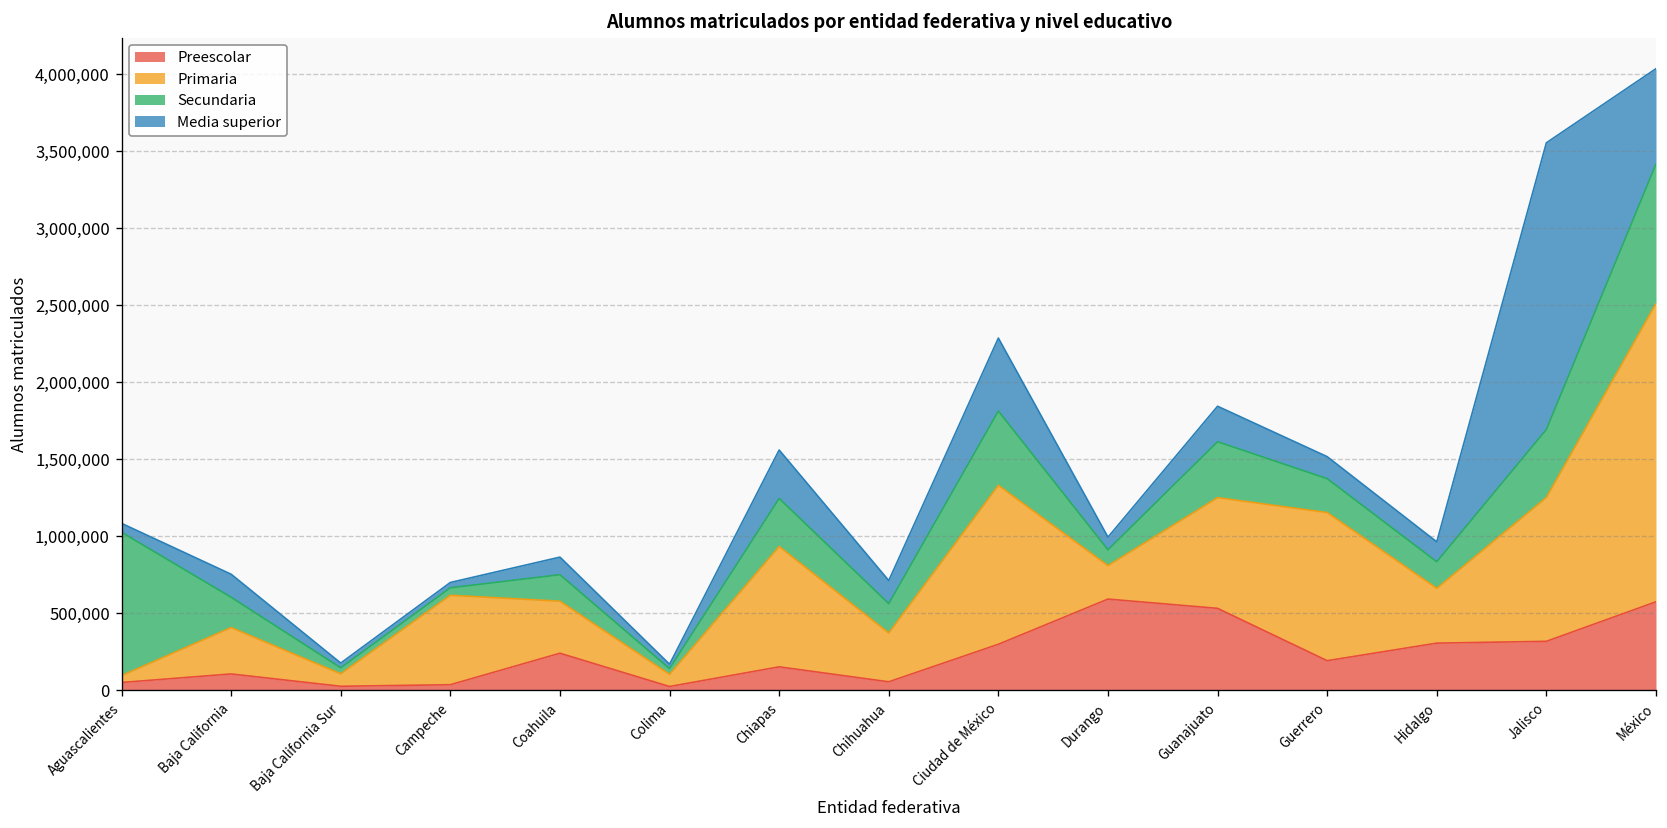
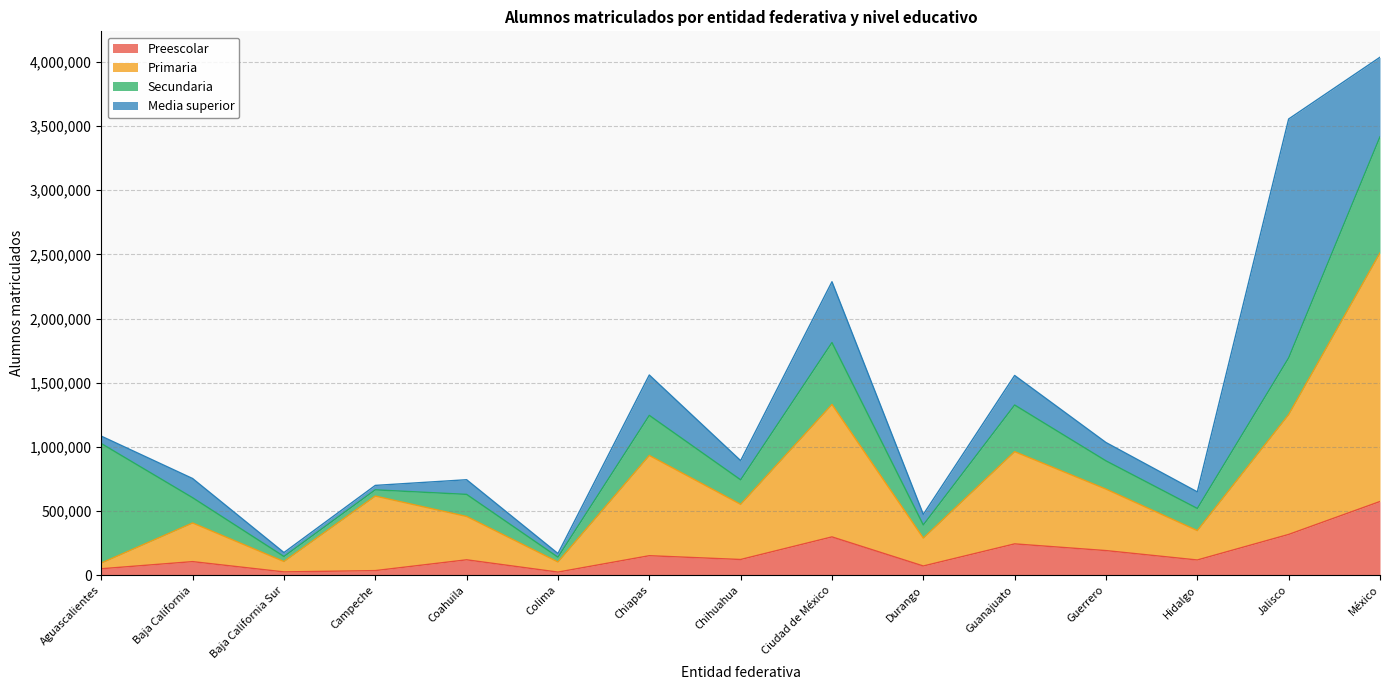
  {
    "Preescolar": {
      "Aguascalientes": "50,000",
      "Baja California": "110,000",
      "Baja California Sur": "30,000",
      "Campeche": "40,000",
-     "Coahuila": "240,000",
+     "Coahuila": "120,000",
      "Colima": "30,000",
      "Chiapas": "150,000",
-     "Chihuahua": "60,000",
+     "Chihuahua": "120,000",
      "Ciudad de México": "300,000",
-     "Durango": "590,000",
-     "Guanajuato": "530,000",
+     "Durango": "70,000",
+     "Guanajuato": "240,000",
      "Guerrero": "190,000",
-     "Hidalgo": "310,000",
+     "Hidalgo": "120,000",
      "Jalisco": "320,000",
      "México": "570,000"
    },
    "Primaria": {
      "Aguascalientes": "40,000",
      "Baja California": "300,000",
      "Baja California Sur": "80,000",
      "Campeche": "580,000",
      "Coahuila": "340,000",
      "Colima": "80,000",
      "Chiapas": "780,000",
-     "Chihuahua": "320,000",
+     "Chihuahua": "430,000",
      "Ciudad de México": "1,030,000",
      "Durango": "220,000",
      "Guanajuato": "720,000",
-     "Guerrero": "960,000",
-     "Hidalgo": "360,000",
+     "Guerrero": "480,000",
+     "Hidalgo": "230,000",
      "Jalisco": "930,000",
      "México": "1,940,000"
    },
    "Secundaria": {
      "Aguascalientes": "930,000",
      "Baja California": "200,000",
      "Baja California Sur": "40,000",
      "Campeche": "50,000",
      "Coahuila": "170,000",
      "Colima": "40,000",
      "Chiapas": "310,000",
      "Chihuahua": "190,000",
      "Ciudad de México": "480,000",
      "Durango": "100,000",
      "Guanajuato": "360,000",
      "Guerrero": "220,000",
      "Hidalgo": "170,000",
      "Jalisco": "440,000",
      "México": "900,000"
    },
    "Media superior": {
      "Aguascalientes": "60,000",
      "Baja California": "150,000",
      "Baja California Sur": "30,000",
      "Campeche": "30,000",
      "Coahuila": "110,000",
      "Colima": "30,000",
      "Chiapas": "310,000",
      "Chihuahua": "150,000",
      "Ciudad de México": "470,000",
      "Durango": "80,000",
      "Guanajuato": "230,000",
      "Guerrero": "140,000",
      "Hidalgo": "130,000",
      "Jalisco": "1,860,000",
      "México": "620,000"
    }
  }
